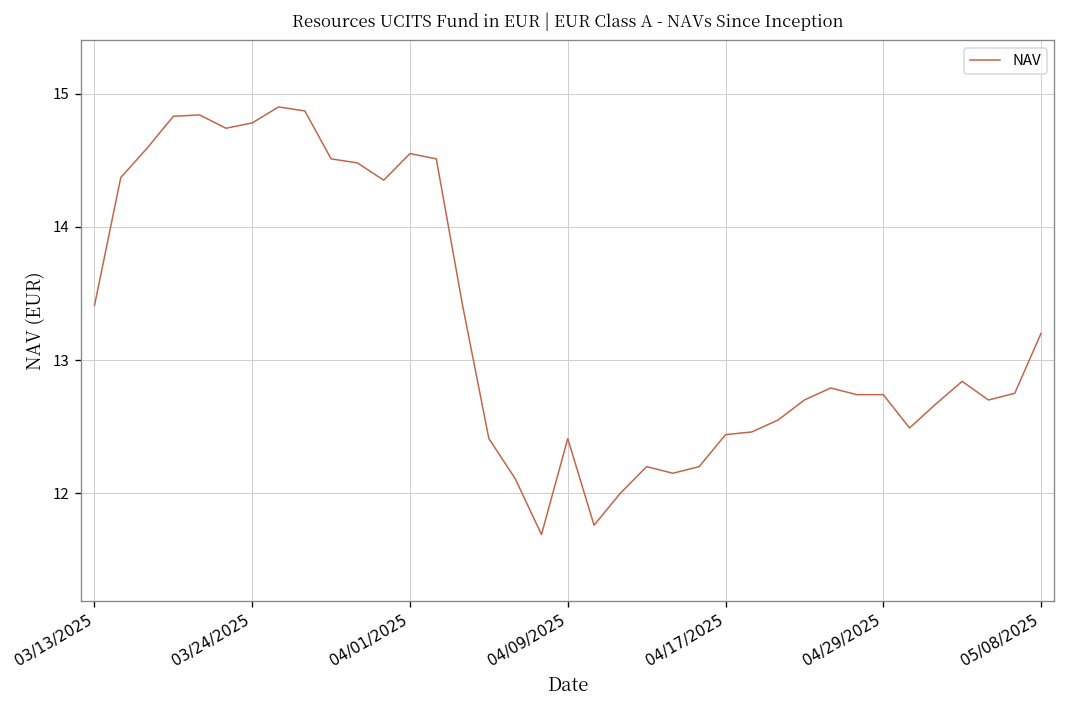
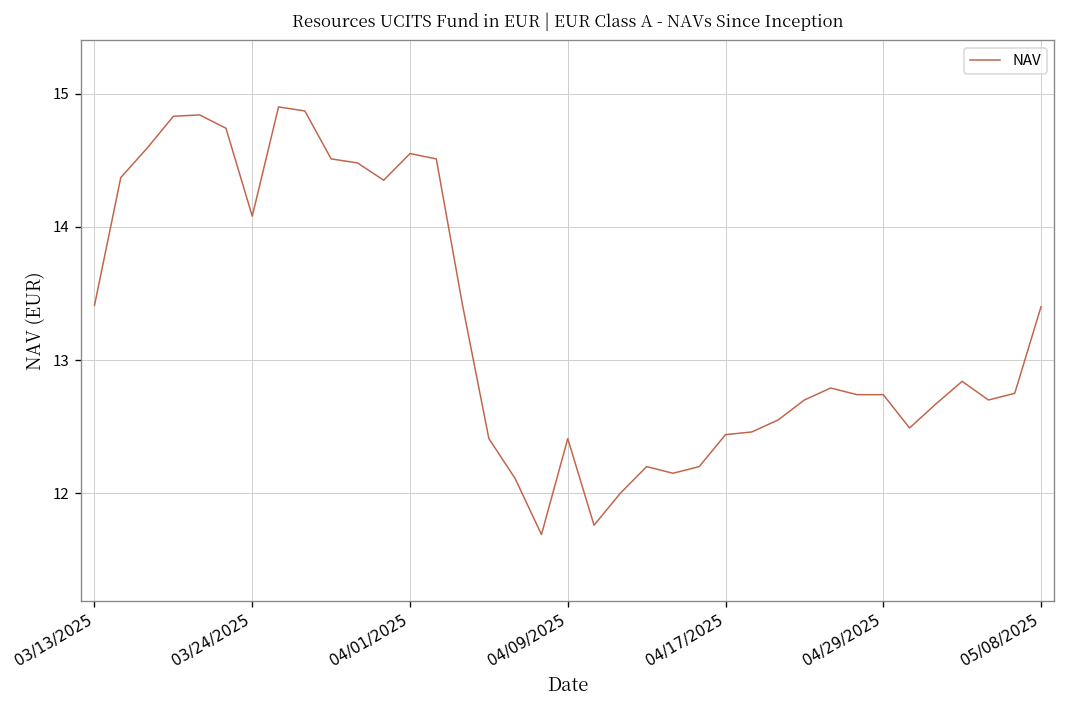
  {
    "03/13/2025": 13.41,
-   "03/24/2025": 14.78,
+   "03/24/2025": 14.08,
    "04/01/2025": 14.55,
    "04/09/2025": 12.41,
    "04/17/2025": 12.44,
    "04/29/2025": 12.74,
-   "05/08/2025": 13.2
+   "05/08/2025": 13.4
  }
